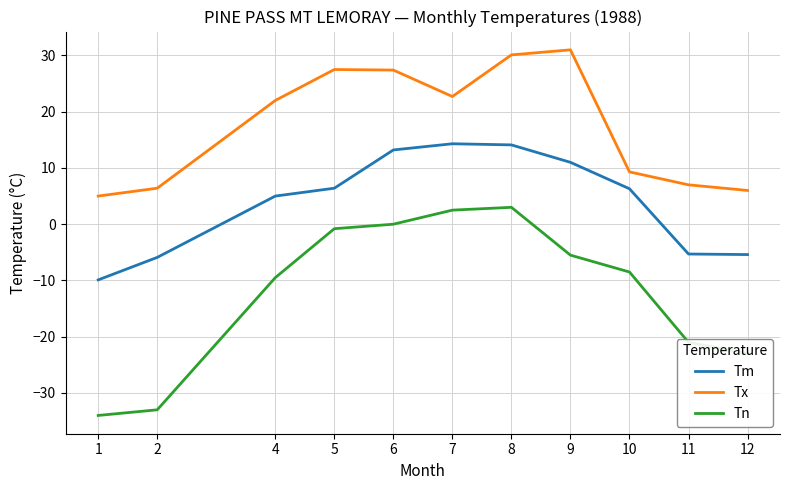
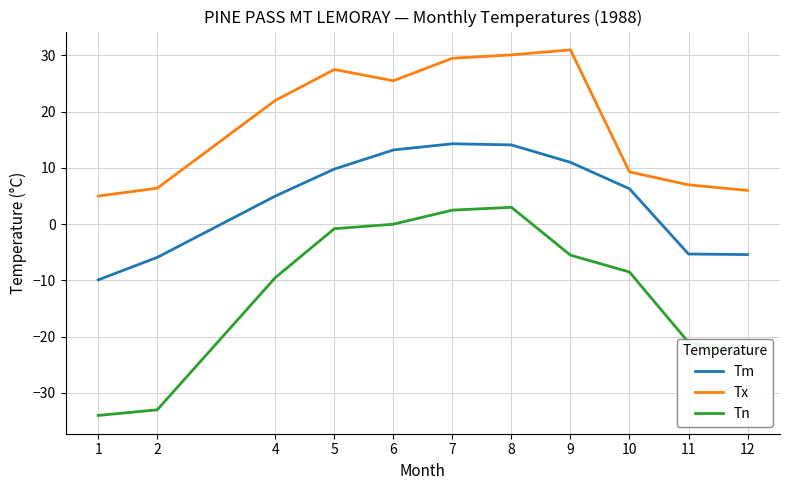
  {
    "Tm": {
      "1": -10,
      "2": -6,
      "4": 5,
-     "5": 6,
+     "5": 10,
      "6": 13,
      "7": 14,
      "8": 14,
      "9": 11,
      "10": 6,
      "11": -5,
      "12": -5
    },
    "Tx": {
      "1": 5,
      "2": 6,
      "4": 22,
      "5": 28,
-     "6": 27,
-     "7": 23,
+     "6": 26,
+     "7": 30,
      "8": 30,
      "9": 31,
      "10": 9,
      "11": 7,
      "12": 6
    },
    "Tn": {
      "1": -34,
      "2": -33,
      "4": -10,
      "5": -1,
      "6": 0,
      "7": 3,
      "8": 3,
      "9": -6,
      "10": -9
    }
  }
